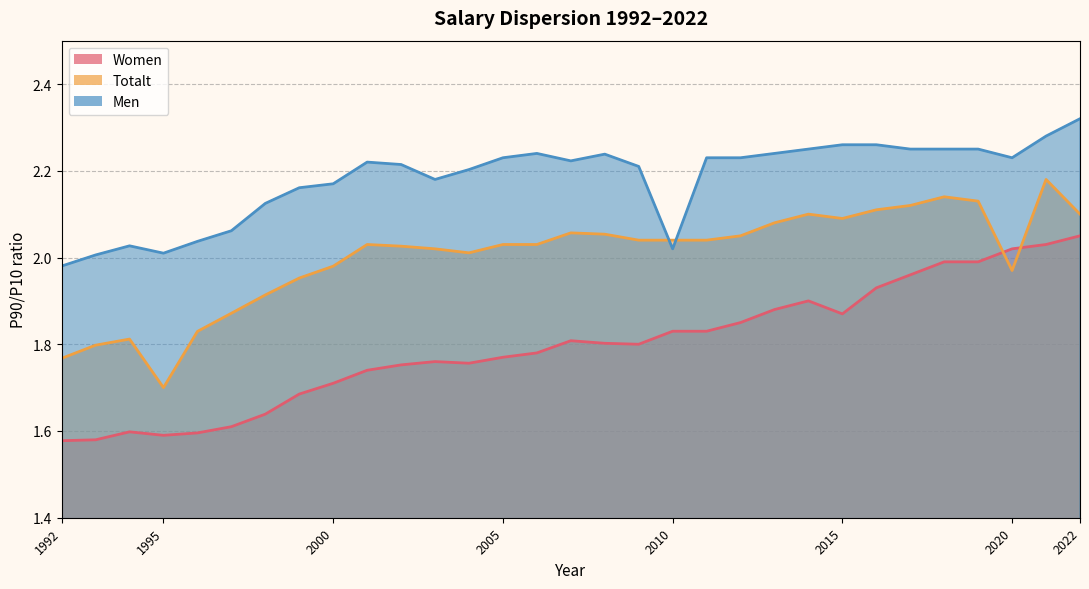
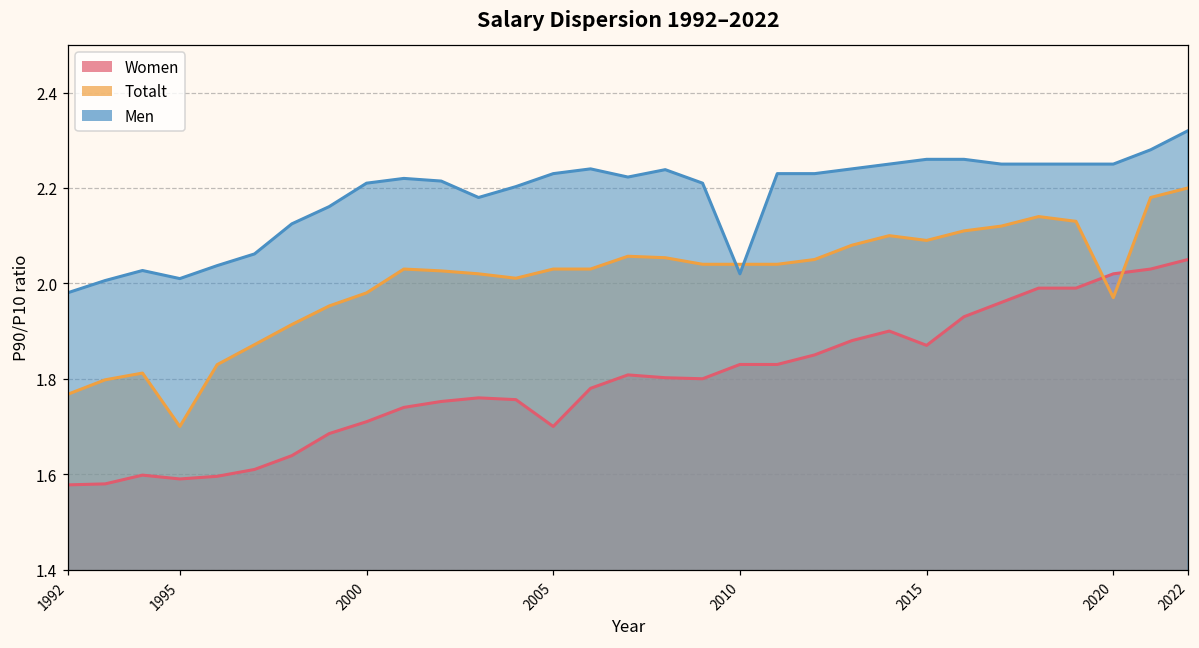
  {
    "Women": {
      "1992": 1.58,
      "1995": 1.59,
      "2000": 1.71,
-     "2005": 1.77,
+     "2005": 1.70,
      "2010": 1.83,
      "2015": 1.87,
      "2020": 2.02,
      "2022": 2.05
    },
    "Totalt": {
      "1992": 1.77,
      "1995": 1.7,
      "2000": 1.98,
      "2005": 2.03,
      "2010": 2.04,
      "2015": 2.09,
      "2020": 1.97,
-     "2022": 2.1
+     "2022": 2.2
    },
    "Men": {
      "1992": 1.98,
      "1995": 2.01,
-     "2000": 2.17,
+     "2000": 2.21,
      "2005": 2.23,
      "2010": 2.02,
      "2015": 2.26,
-     "2020": 2.23,
+     "2020": 2.25,
      "2022": 2.32
    }
  }
